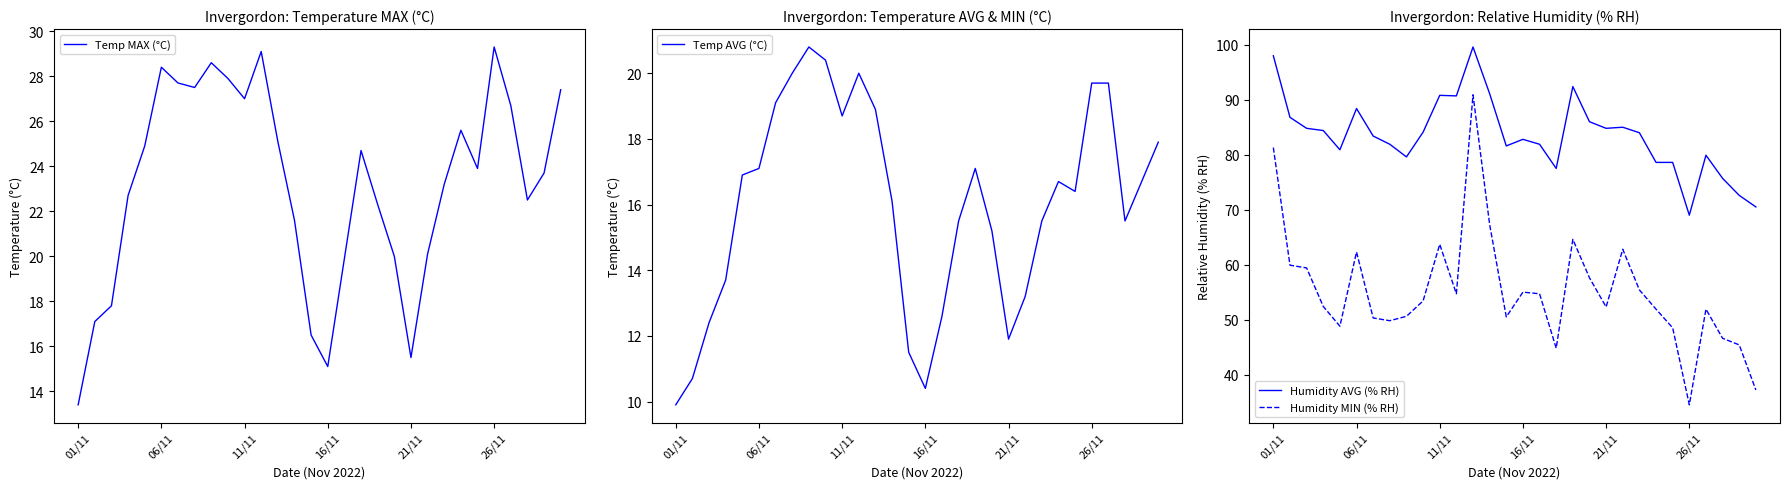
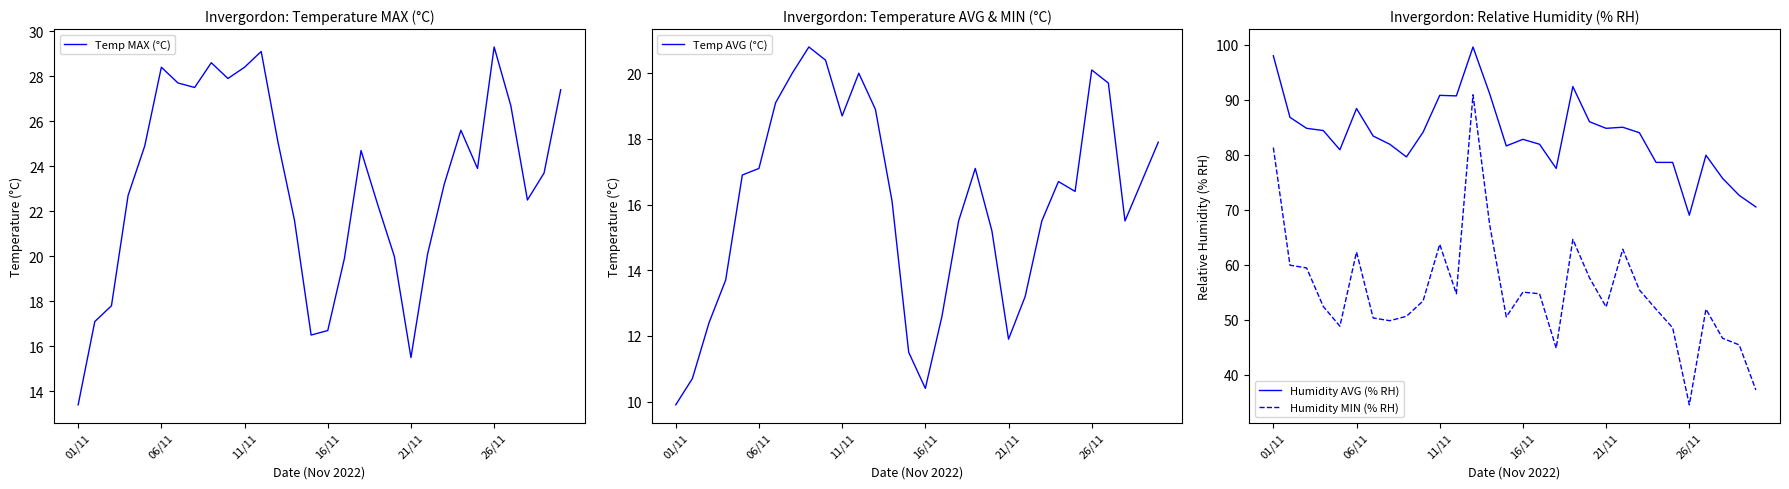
  {
    "Invergordon: Temperature MAX (°C)": {
      "01/11": 13.4,
      "06/11": 28.4,
-     "11/11": 27.0,
-     "16/11": 15.1,
+     "11/11": 28.4,
+     "16/11": 16.7,
      "21/11": 15.5,
      "26/11": 29.3
    },
    "Invergordon: Temperature AVG & MIN (°C)": {
      "01/11": 9.9,
      "06/11": 17.1,
      "11/11": 18.7,
      "16/11": 10.4,
      "21/11": 11.9,
-     "26/11": 19.7
+     "26/11": 20.1
    }
  }
